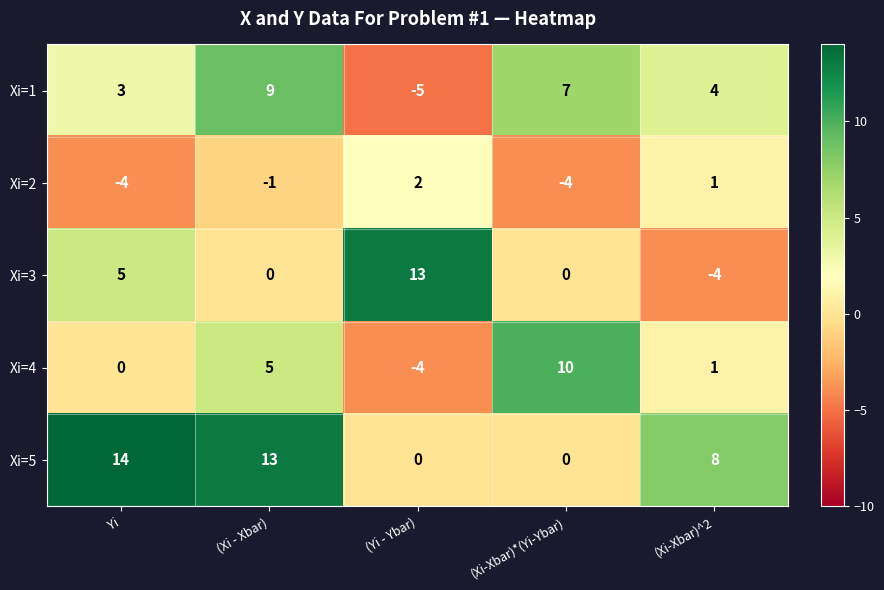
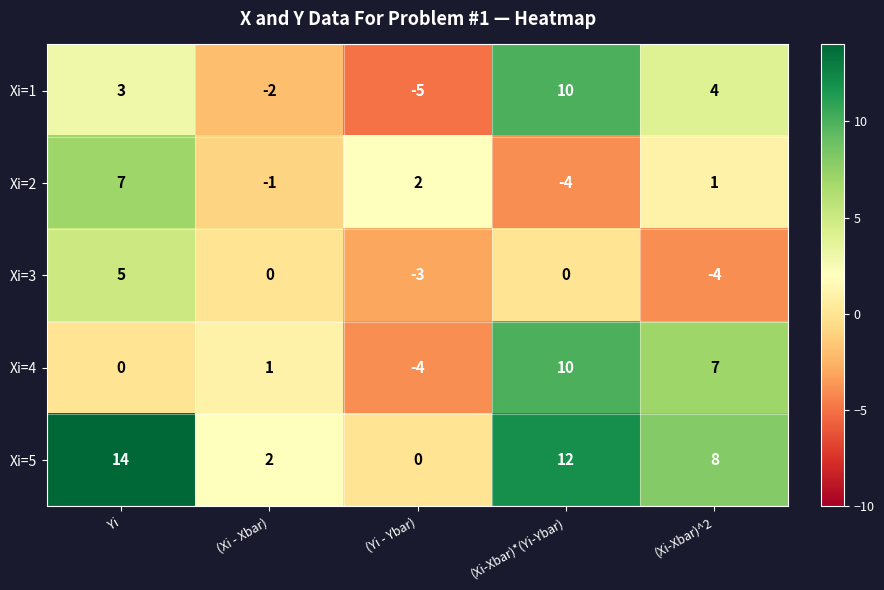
  {
    "Xi=1": {
      "Yi": 3,
-     "(Xi - Xbar)": 9,
+     "(Xi - Xbar)": -2,
      "(Yi - Ybar)": -5,
-     "(Xi-Xbar)*(Yi-Ybar)": 7,
+     "(Xi-Xbar)*(Yi-Ybar)": 10,
      "(Xi-Xbar)^2": 4
    },
    "Xi=2": {
-     "Yi": -4,
+     "Yi": 7,
      "(Xi - Xbar)": -1,
      "(Yi - Ybar)": 2,
      "(Xi-Xbar)*(Yi-Ybar)": -4,
      "(Xi-Xbar)^2": 1
    },
    "Xi=3": {
      "Yi": 5,
      "(Xi - Xbar)": 0,
-     "(Yi - Ybar)": 13,
+     "(Yi - Ybar)": -3,
      "(Xi-Xbar)*(Yi-Ybar)": 0,
      "(Xi-Xbar)^2": -4
    },
    "Xi=4": {
      "Yi": 0,
-     "(Xi - Xbar)": 5,
+     "(Xi - Xbar)": 1,
      "(Yi - Ybar)": -4,
      "(Xi-Xbar)*(Yi-Ybar)": 10,
-     "(Xi-Xbar)^2": 1
+     "(Xi-Xbar)^2": 7
    },
    "Xi=5": {
      "Yi": 14,
-     "(Xi - Xbar)": 13,
+     "(Xi - Xbar)": 2,
      "(Yi - Ybar)": 0,
-     "(Xi-Xbar)*(Yi-Ybar)": 0,
+     "(Xi-Xbar)*(Yi-Ybar)": 12,
      "(Xi-Xbar)^2": 8
    }
  }
